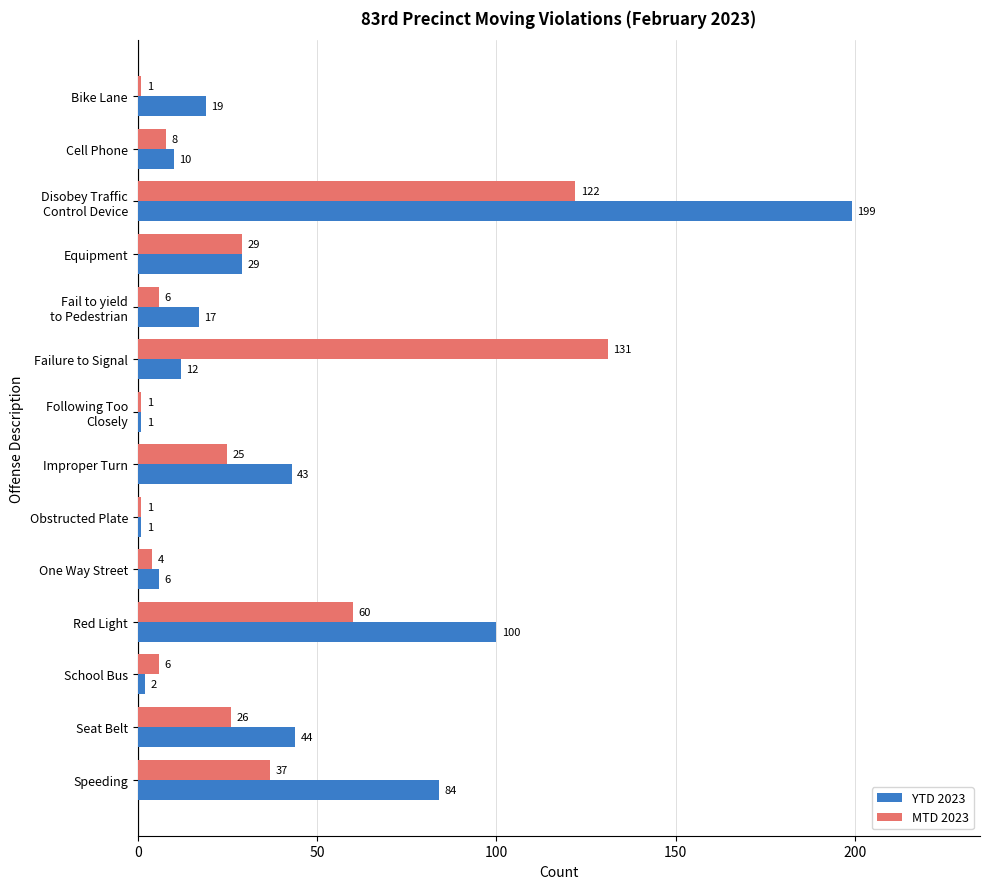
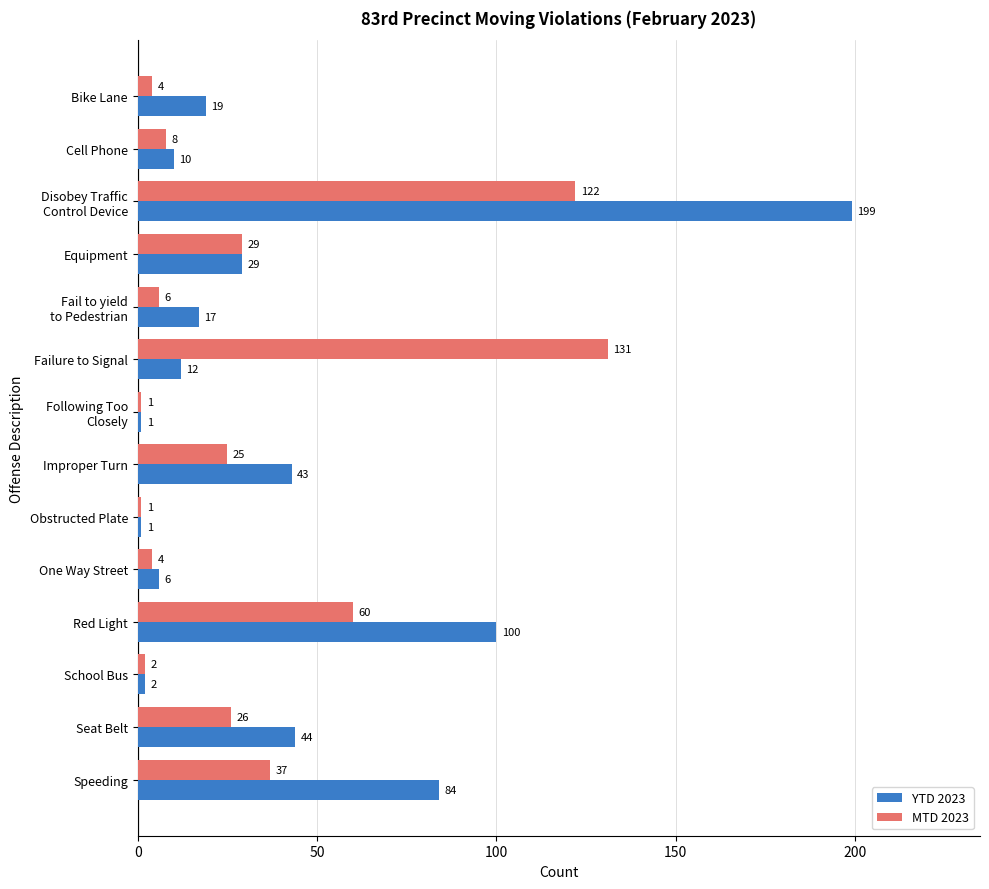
  {
    "YTD 2023": {
      "Bike Lane": 19,
      "Cell Phone": 10,
      "Disobey Traffic Control Device": 199,
      "Equipment": 29,
      "Fail to yield to Pedestrian": 17,
      "Failure to Signal": 12,
      "Following Too Closely": 1,
      "Improper Turn": 43,
      "Obstructed Plate": 1,
      "One Way Street": 6,
      "Red Light": 100,
      "School Bus": 2,
      "Seat Belt": 44,
      "Speeding": 84
    },
    "MTD 2023": {
-     "Bike Lane": 1,
+     "Bike Lane": 4,
      "Cell Phone": 8,
      "Disobey Traffic Control Device": 122,
      "Equipment": 29,
      "Fail to yield to Pedestrian": 6,
      "Failure to Signal": 131,
      "Following Too Closely": 1,
      "Improper Turn": 25,
      "Obstructed Plate": 1,
      "One Way Street": 4,
      "Red Light": 60,
-     "School Bus": 6,
+     "School Bus": 2,
      "Seat Belt": 26,
      "Speeding": 37
    }
  }
